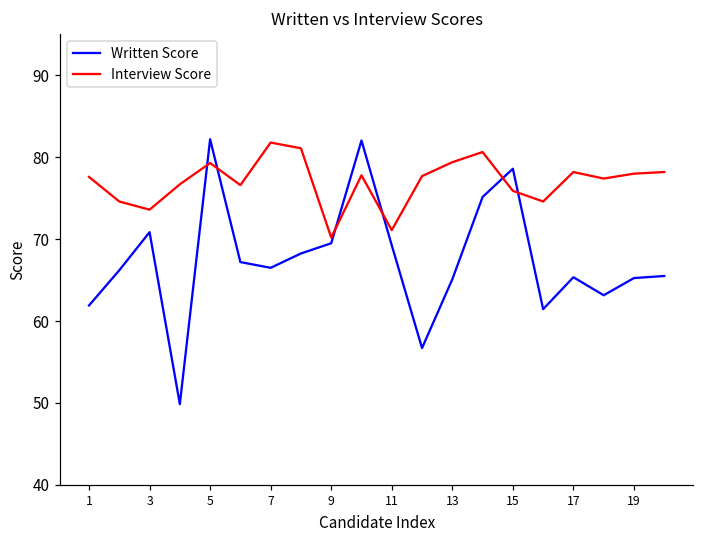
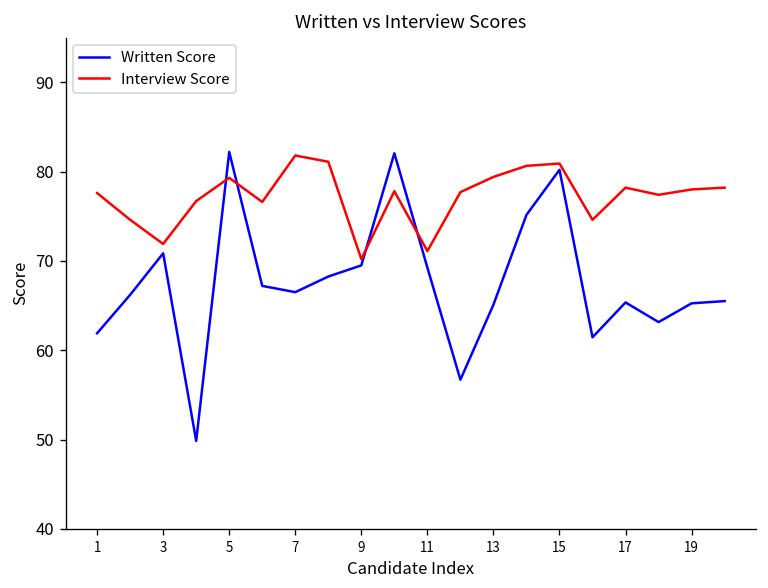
  {
    "Written Score": {
      "1": 62,
      "3": 71,
      "5": 82,
      "7": 67,
      "9": 70,
      "11": 69,
      "13": 65,
-     "15": 79,
+     "15": 80,
      "17": 65,
      "19": 65
    },
    "Interview Score": {
      "1": 78,
-     "3": 74,
+     "3": 72,
      "5": 79,
      "7": 82,
      "9": 70,
      "11": 71,
      "13": 79,
-     "15": 76,
+     "15": 81,
      "17": 78,
      "19": 78
    }
  }
